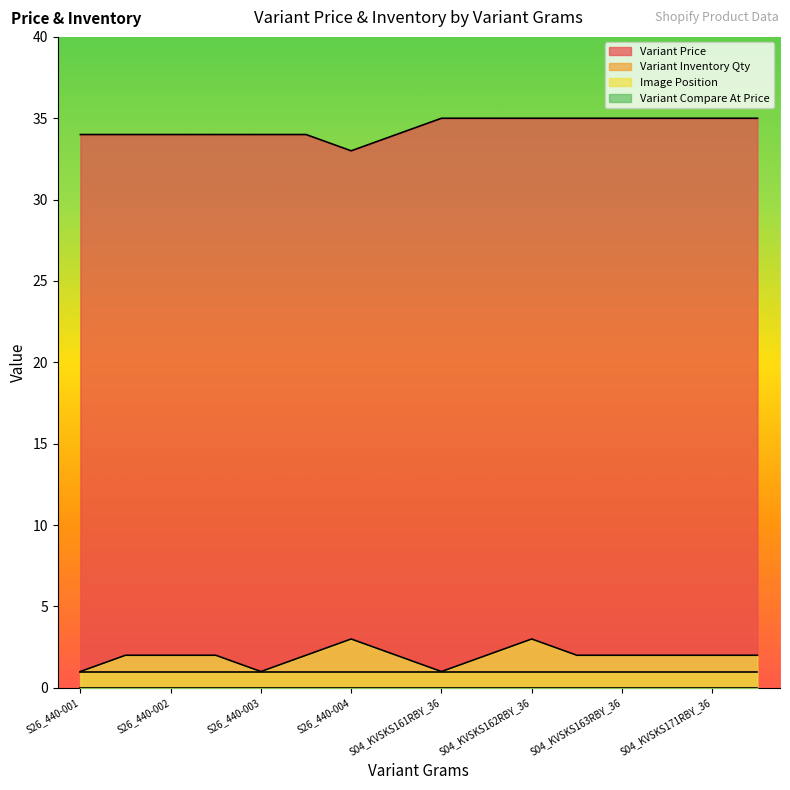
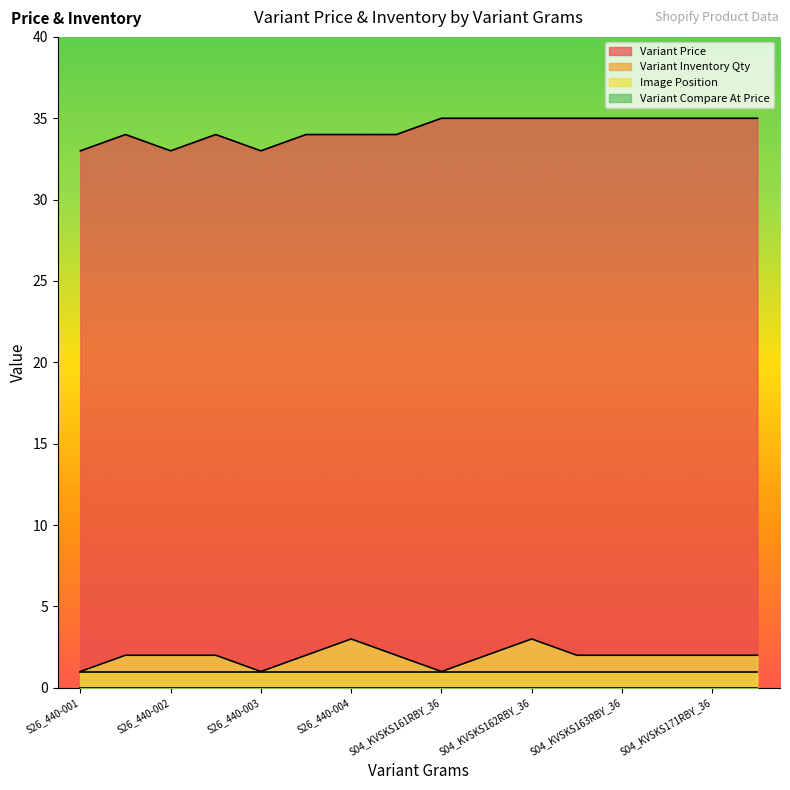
  {
    "Variant Price": {
-     "S26_440-001": 34,
-     "S26_440-002": 34,
-     "S26_440-003": 34,
-     "S26_440-004": 33,
+     "S26_440-001": 33,
+     "S26_440-002": 33,
+     "S26_440-003": 33,
+     "S26_440-004": 34,
      "S04_KVSKS161RBY_36": 35,
      "S04_KVSKS162RBY_36": 35,
      "S04_KVSKS163RBY_36": 35,
      "S04_KVSKS171RBY_36": 35
    },
    "Variant Inventory Qty": {
      "S26_440-002": 1,
      "S26_440-004": 1,
      "S04_KVSKS162RBY_36": 1,
      "S04_KVSKS163RBY_36": 1,
      "S04_KVSKS171RBY_36": 1
    },
    "Image Position": {
      "S26_440-002": 2,
      "S26_440-004": 3,
      "S04_KVSKS162RBY_36": 3,
      "S04_KVSKS163RBY_36": 2,
      "S04_KVSKS171RBY_36": 2
    },
    "Variant Compare At Price": {
      "S26_440-001": 0,
      "S26_440-002": 0,
      "S26_440-003": 0,
      "S26_440-004": 0,
      "S04_KVSKS161RBY_36": 0,
      "S04_KVSKS162RBY_36": 0,
      "S04_KVSKS163RBY_36": 0,
      "S04_KVSKS171RBY_36": 0
    }
  }
